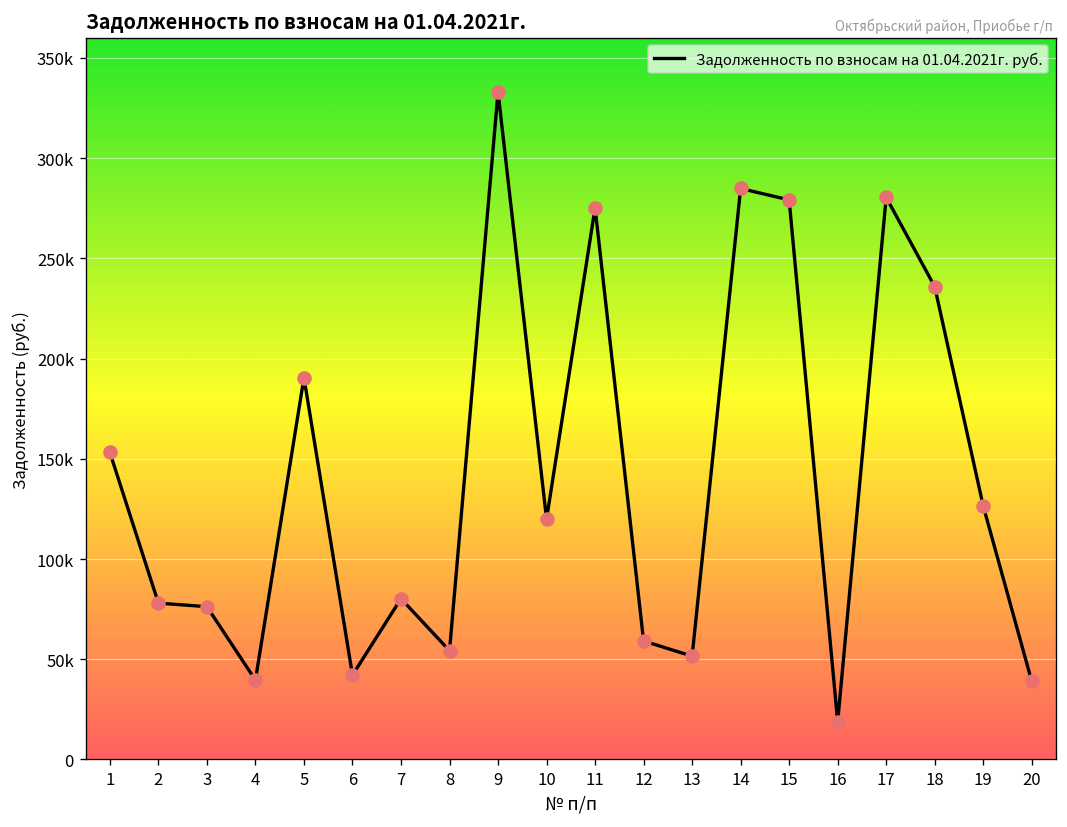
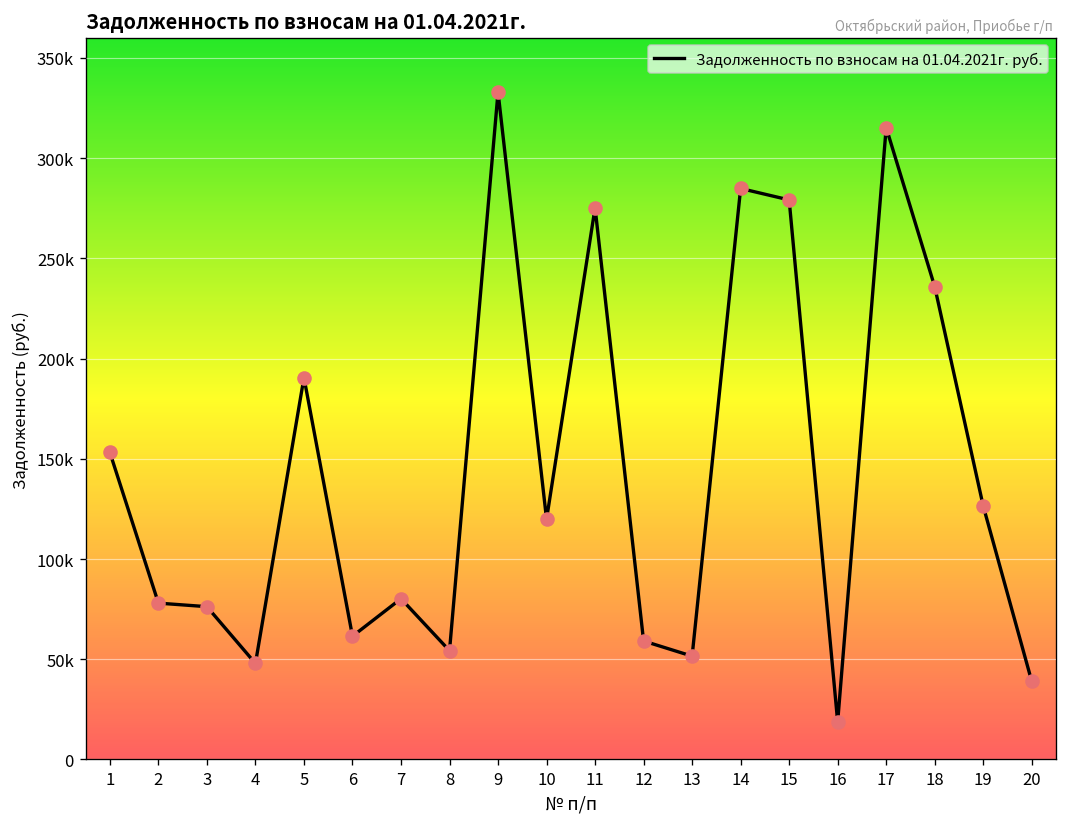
  {
    "1": 153000,
    "2": 78000,
    "3": 76000,
-   "4": 40000,
+   "4": 48000,
    "5": 191000,
-   "6": 42000,
+   "6": 61000,
    "7": 80000,
    "8": 54000,
    "9": 333000,
    "10": 120000,
    "11": 275000,
    "12": 59000,
    "13": 52000,
    "14": 285000,
    "15": 279000,
    "16": 19000,
-   "17": 280000,
+   "17": 315000,
    "18": 236000,
    "19": 126000,
    "20": 39000
  }
